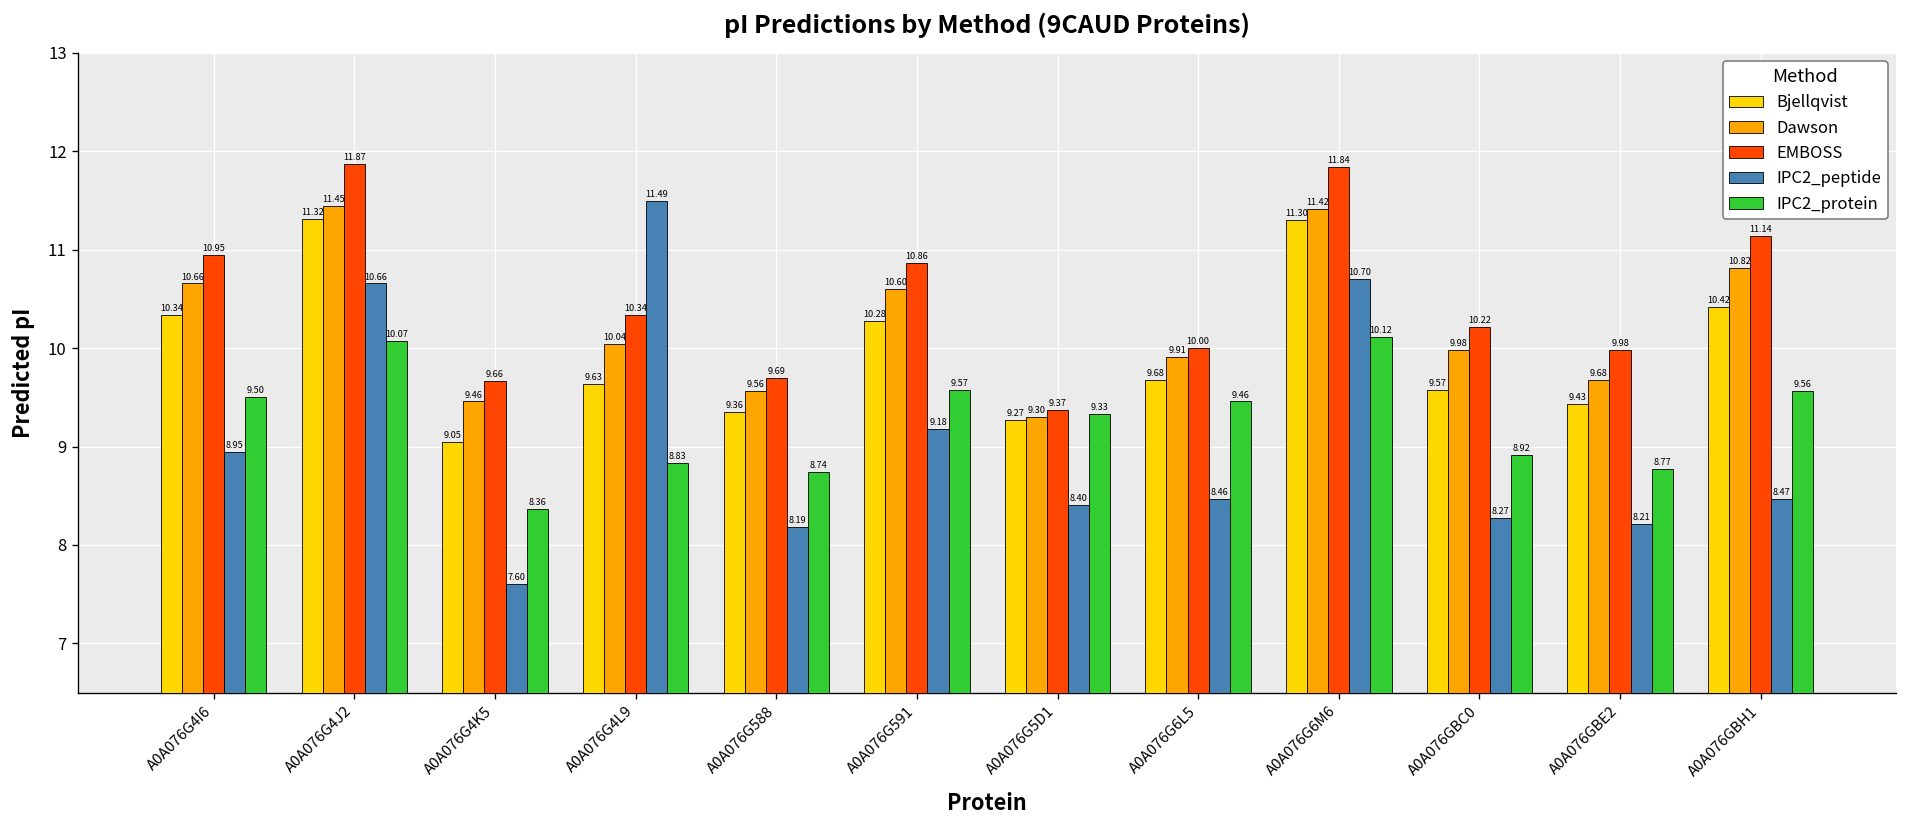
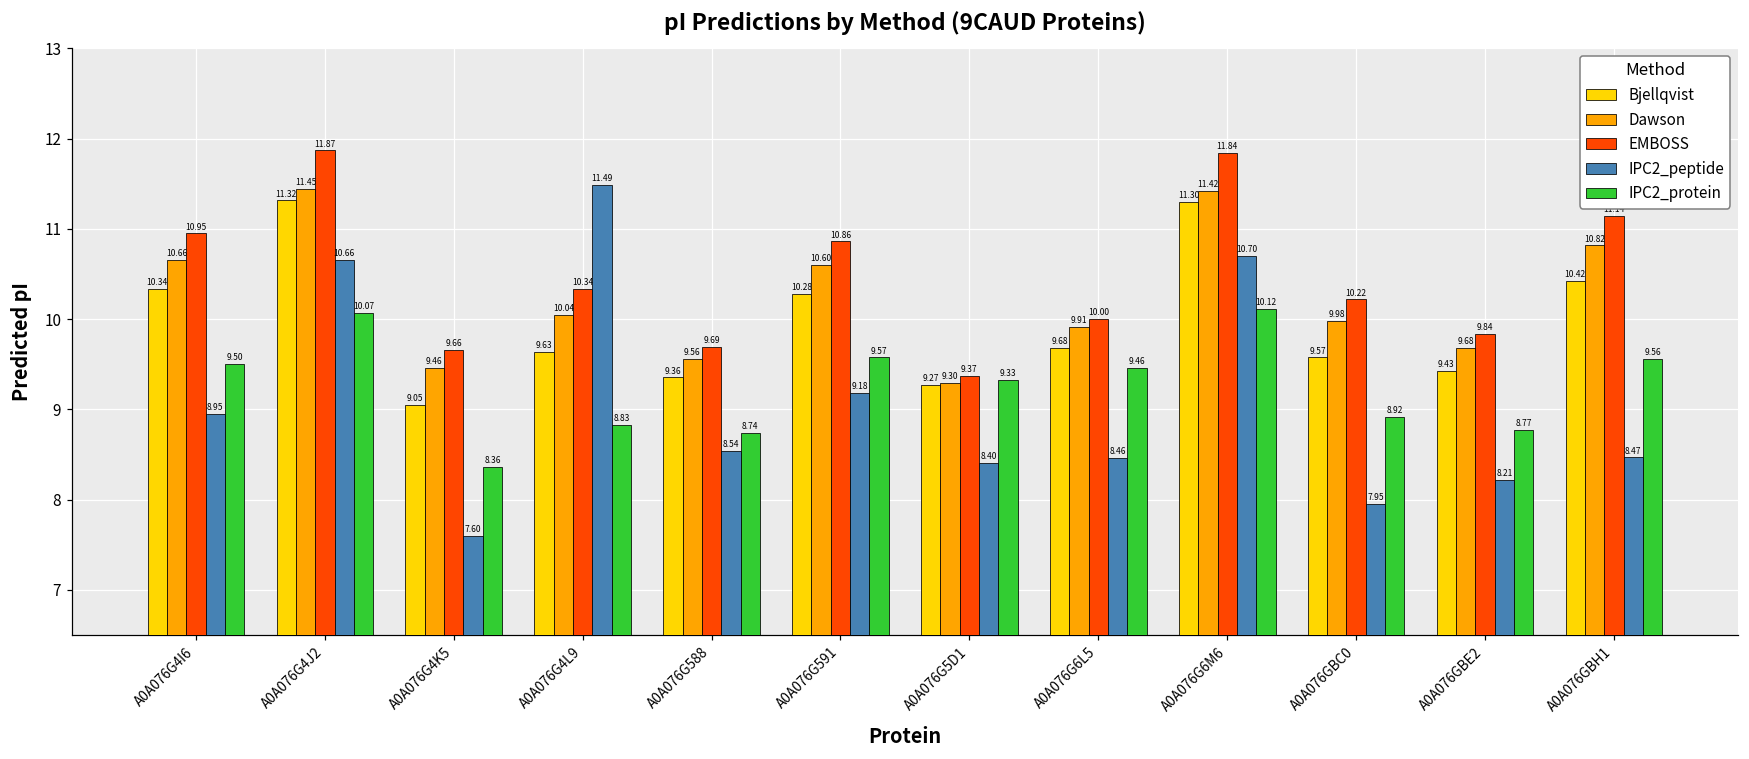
  {
    "EMBOSS": {
      "A0A076G4I6": 10.95,
      "A0A076G4J2": 11.87,
      "A0A076G4K5": 9.66,
      "A0A076G4L9": 10.34,
      "A0A076G588": 9.69,
      "A0A076G591": 10.86,
      "A0A076G5D1": 9.37,
      "A0A076G6L5": 10.00,
      "A0A076G6M6": 11.84,
      "A0A076GBC0": 10.22,
-     "A0A076GBE2": 9.98,
+     "A0A076GBE2": 9.84,
      "A0A076GBH1": 11.14
    },
    "IPC2_peptide": {
      "A0A076G4I6": 8.95,
      "A0A076G4J2": 10.66,
      "A0A076G4K5": 7.60,
      "A0A076G4L9": 11.49,
-     "A0A076G588": 8.19,
+     "A0A076G588": 8.54,
      "A0A076G591": 9.18,
      "A0A076G5D1": 8.40,
      "A0A076G6L5": 8.46,
      "A0A076G6M6": 10.70,
-     "A0A076GBC0": 8.27,
+     "A0A076GBC0": 7.95,
      "A0A076GBE2": 8.21,
      "A0A076GBH1": 8.47
    },
    "IPC2_protein": {
      "A0A076G4I6": 9.50,
      "A0A076G4J2": 10.07,
      "A0A076G4K5": 8.36,
      "A0A076G4L9": 8.83,
      "A0A076G588": 8.74,
      "A0A076G591": 9.57,
      "A0A076G5D1": 9.33,
      "A0A076G6L5": 9.46,
      "A0A076G6M6": 10.12,
      "A0A076GBC0": 8.92,
      "A0A076GBE2": 8.77,
      "A0A076GBH1": 9.56
    }
  }
